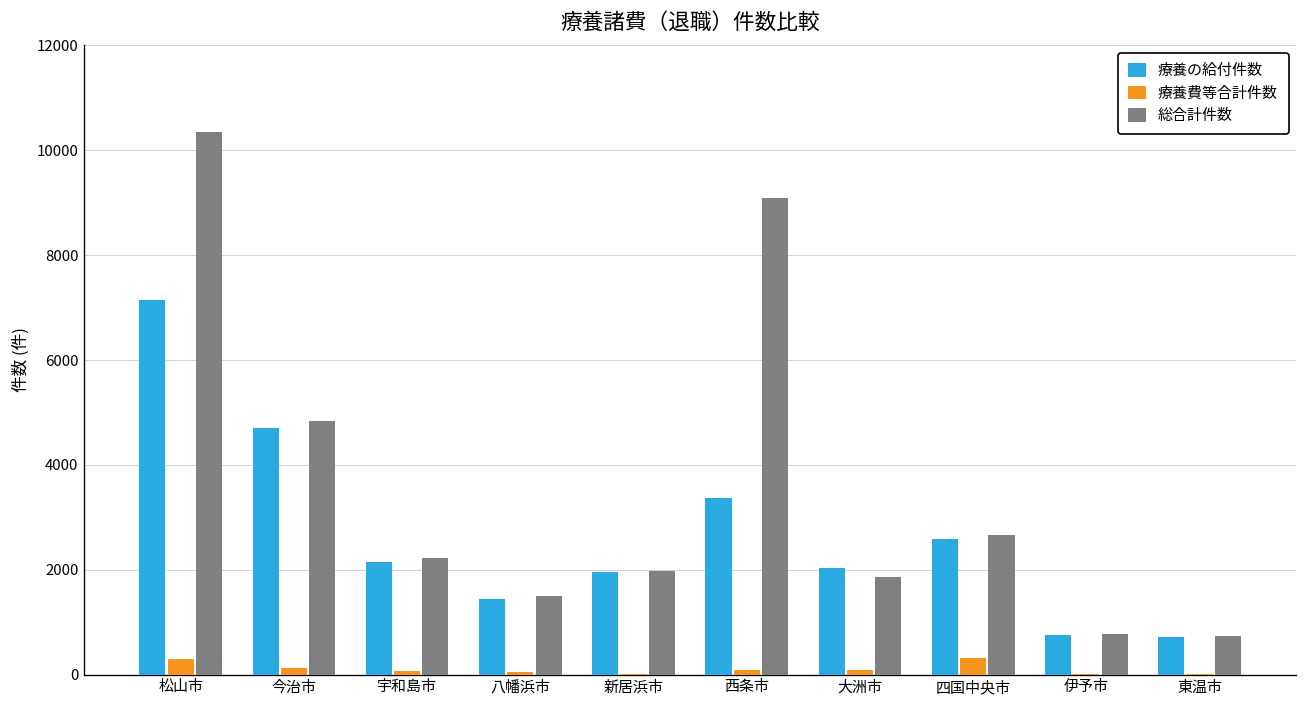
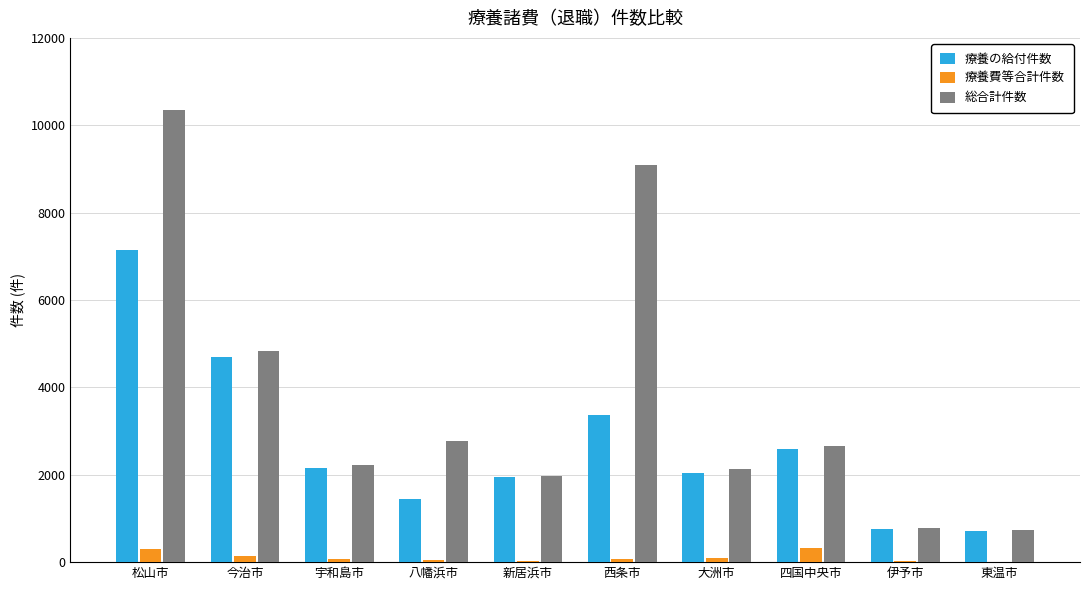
  {
    "療養の給付件数": {
      "松山市": 7100,
      "今治市": 4700,
      "宇和島市": 2200,
      "八幡浜市": 1400,
      "新居浜市": 2000,
      "西条市": 3400,
      "大洲市": 2000,
      "四国中央市": 2600,
      "伊予市": 800,
      "東温市": 700
    },
    "療養費等合計件数": {
      "松山市": 300,
      "今治市": 100,
      "宇和島市": 100,
      "西条市": 100,
      "大洲市": 100,
      "四国中央市": 300
    },
    "総合計件数": {
      "松山市": 10300,
      "今治市": 4800,
      "宇和島市": 2200,
-     "八幡浜市": 1500,
+     "八幡浜市": 2800,
      "新居浜市": 2000,
      "西条市": 9100,
-     "大洲市": 1900,
+     "大洲市": 2100,
      "四国中央市": 2700,
      "伊予市": 800,
      "東温市": 700
    }
  }
